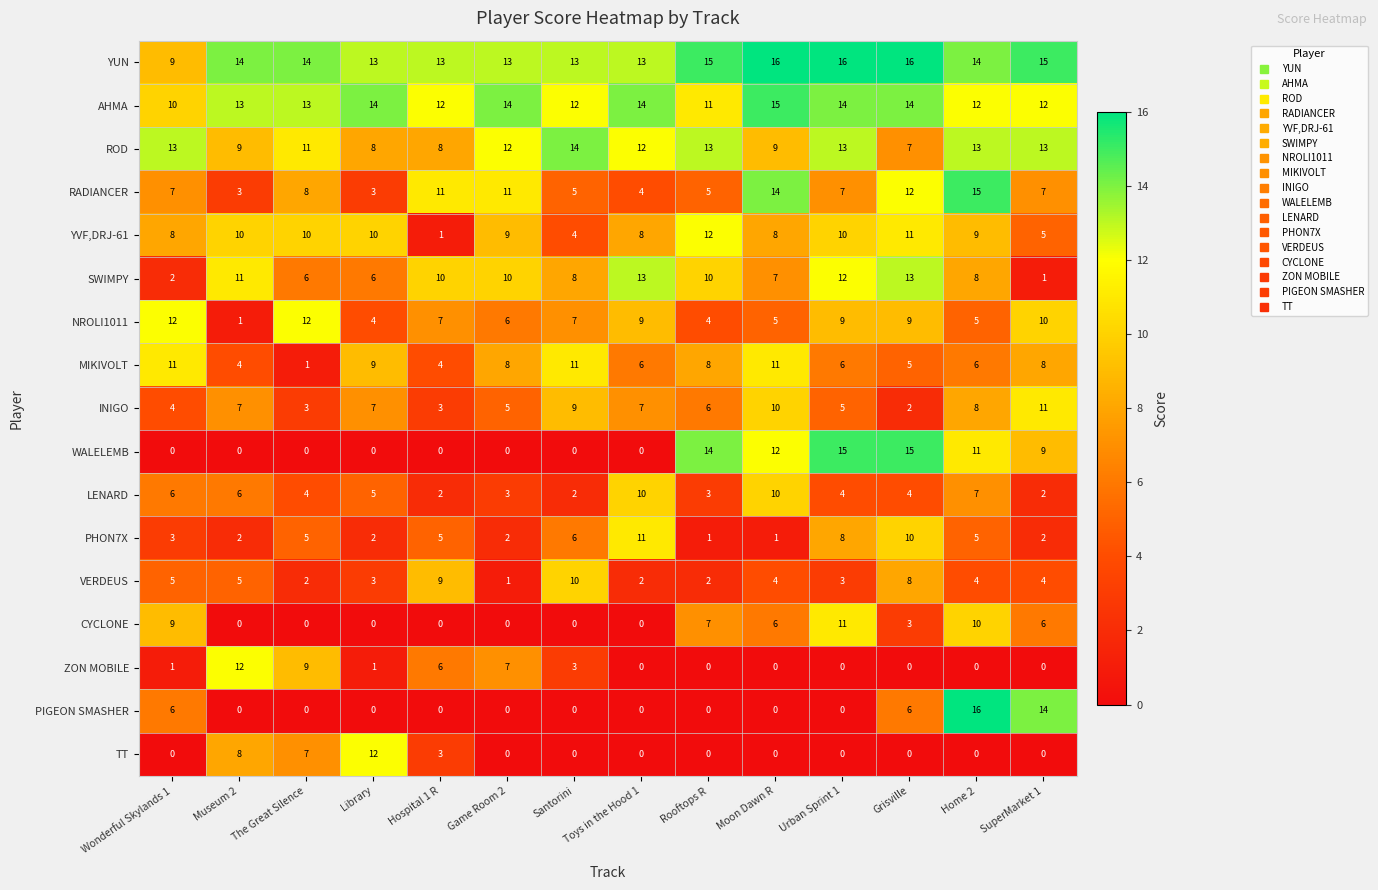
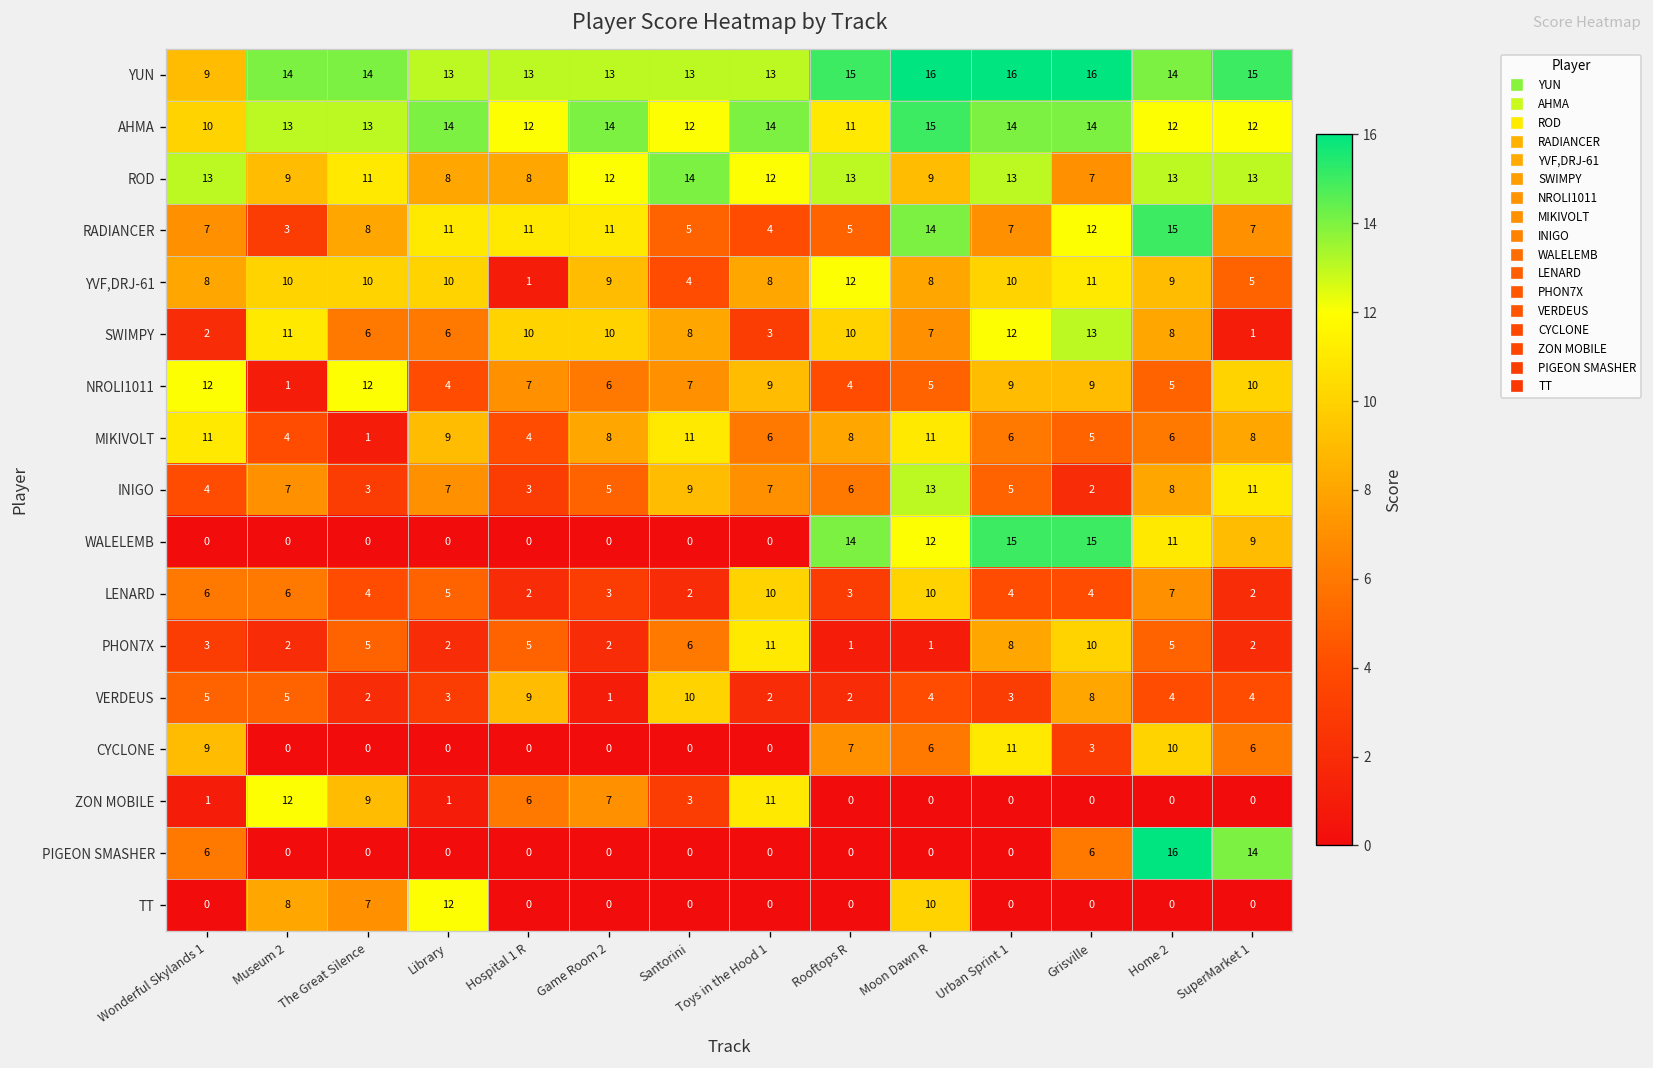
  {
    "RADIANCER": {
      "Wonderful Skylands 1": 7,
      "Museum 2": 3,
      "The Great Silence": 8,
-     "Library": 3,
+     "Library": 11,
      "Hospital 1 R": 11,
      "Game Room 2": 11,
      "Santorini": 5,
      "Toys in the Hood 1": 4,
      "Rooftops R": 5,
      "Moon Dawn R": 14,
      "Urban Sprint 1": 7,
      "Grisville": 12,
      "Home 2": 15,
      "SuperMarket 1": 7
    },
    "SWIMPY": {
      "Wonderful Skylands 1": 2,
      "Museum 2": 11,
      "The Great Silence": 6,
      "Library": 6,
      "Hospital 1 R": 10,
      "Game Room 2": 10,
      "Santorini": 8,
-     "Toys in the Hood 1": 13,
+     "Toys in the Hood 1": 3,
      "Rooftops R": 10,
      "Moon Dawn R": 7,
      "Urban Sprint 1": 12,
      "Grisville": 13,
      "Home 2": 8,
      "SuperMarket 1": 1
    },
    "INIGO": {
      "Wonderful Skylands 1": 4,
      "Museum 2": 7,
      "The Great Silence": 3,
      "Library": 7,
      "Hospital 1 R": 3,
      "Game Room 2": 5,
      "Santorini": 9,
      "Toys in the Hood 1": 7,
      "Rooftops R": 6,
-     "Moon Dawn R": 10,
+     "Moon Dawn R": 13,
      "Urban Sprint 1": 5,
      "Grisville": 2,
      "Home 2": 8,
      "SuperMarket 1": 11
    },
    "ZON MOBILE": {
      "Wonderful Skylands 1": 1,
      "Museum 2": 12,
      "The Great Silence": 9,
      "Library": 1,
      "Hospital 1 R": 6,
      "Game Room 2": 7,
      "Santorini": 3,
-     "Toys in the Hood 1": 0,
+     "Toys in the Hood 1": 11,
      "Rooftops R": 0,
      "Moon Dawn R": 0,
      "Urban Sprint 1": 0,
      "Grisville": 0,
      "Home 2": 0,
      "SuperMarket 1": 0
    },
    "TT": {
      "Wonderful Skylands 1": 0,
      "Museum 2": 8,
      "The Great Silence": 7,
      "Library": 12,
-     "Hospital 1 R": 3,
+     "Hospital 1 R": 0,
      "Game Room 2": 0,
      "Santorini": 0,
      "Toys in the Hood 1": 0,
      "Rooftops R": 0,
-     "Moon Dawn R": 0,
+     "Moon Dawn R": 10,
      "Urban Sprint 1": 0,
      "Grisville": 0,
      "Home 2": 0,
      "SuperMarket 1": 0
    }
  }
